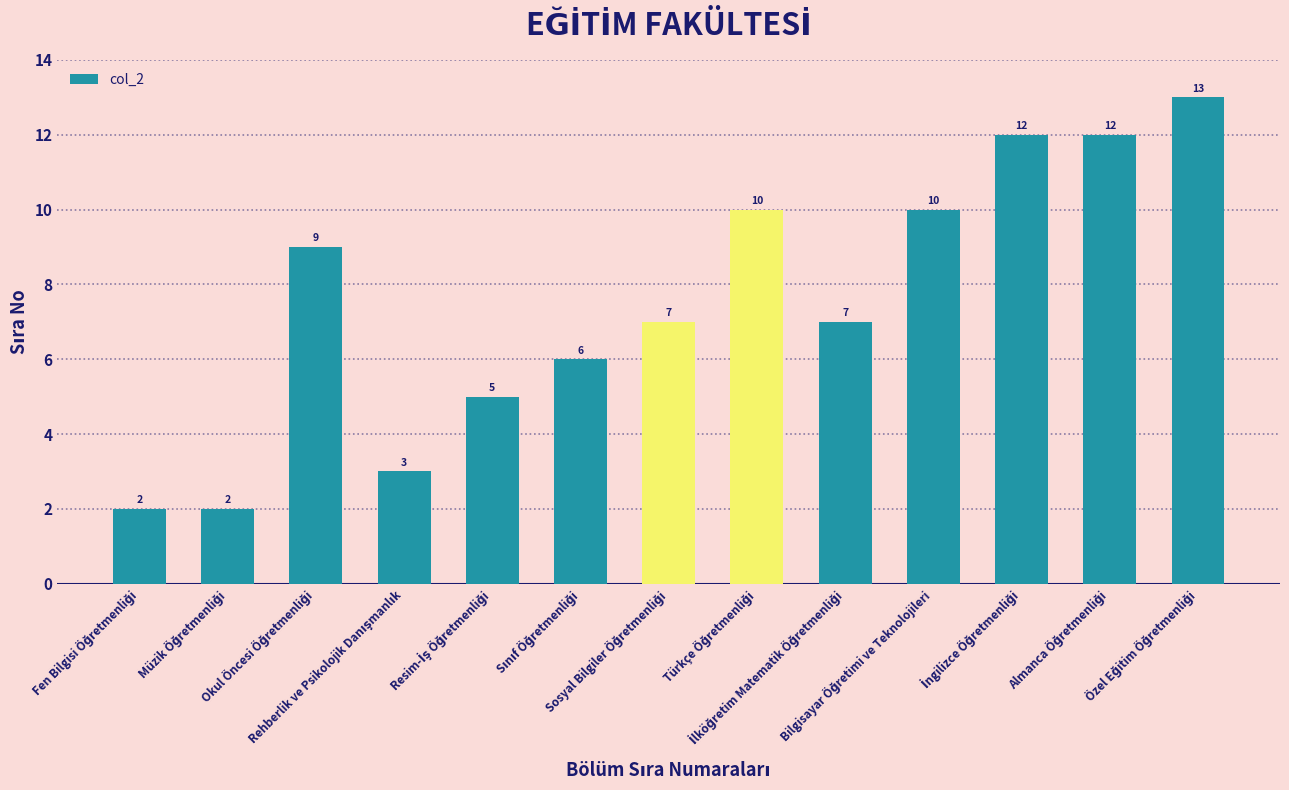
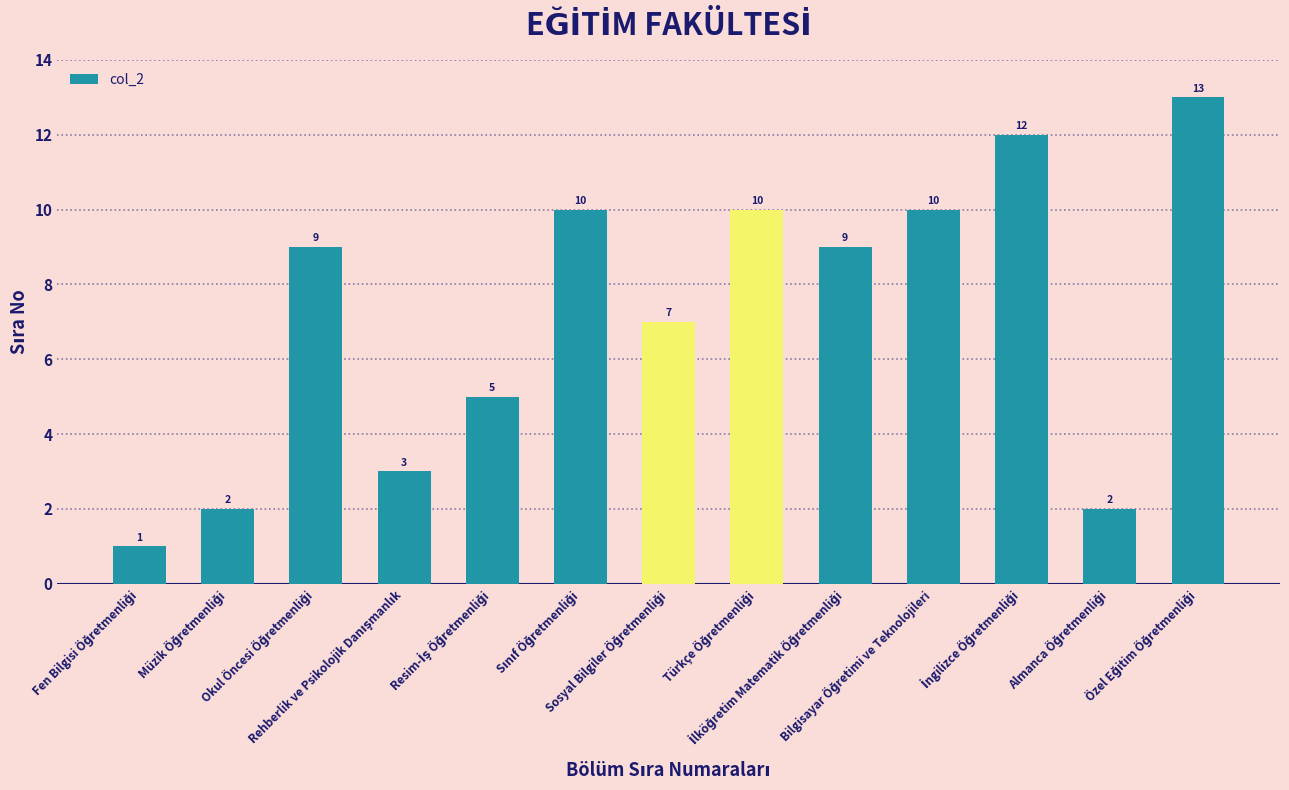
  {
-   "Fen Bilgisi Öğretmenliği": 2,
+   "Fen Bilgisi Öğretmenliği": 1,
    "Müzik Öğretmenliği": 2,
    "Okul Öncesi Öğretmenliği": 9,
    "Rehberlik ve Psikolojik Danışmanlık": 3,
    "Resim-İş Öğretmenliği": 5,
-   "Sınıf Öğretmenliği": 6,
+   "Sınıf Öğretmenliği": 10,
    "Sosyal Bilgiler Öğretmenliği": 7,
    "Türkçe Öğretmenliği": 10,
-   "İlköğretim Matematik Öğretmenliği": 7,
+   "İlköğretim Matematik Öğretmenliği": 9,
    "Bilgisayar Öğretimi ve Teknolojileri": 10,
    "İngilizce Öğretmenliği": 12,
-   "Almanca Öğretmenliği": 12,
+   "Almanca Öğretmenliği": 2,
    "Özel Eğitim Öğretmenliği": 13
  }
